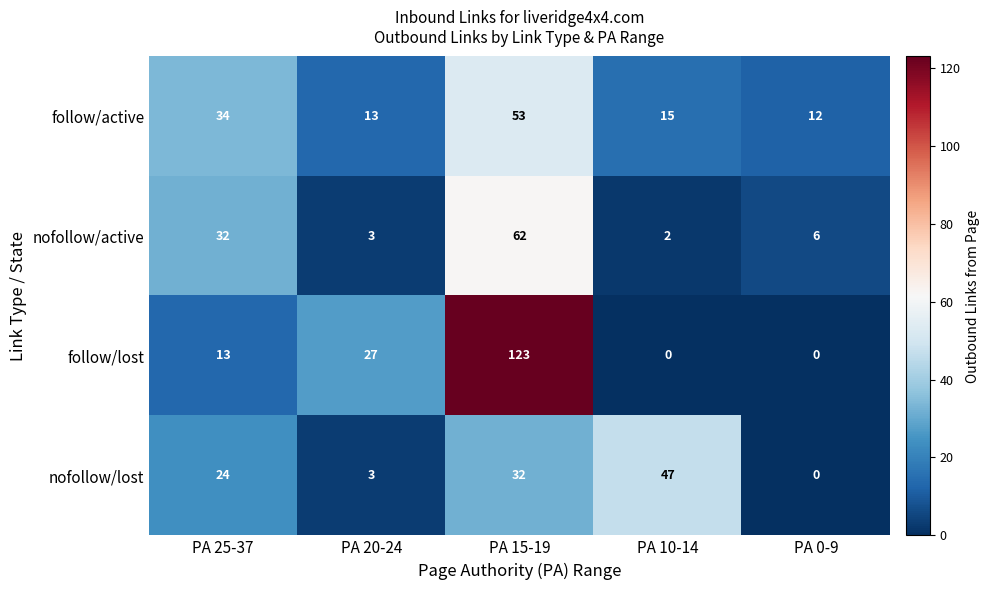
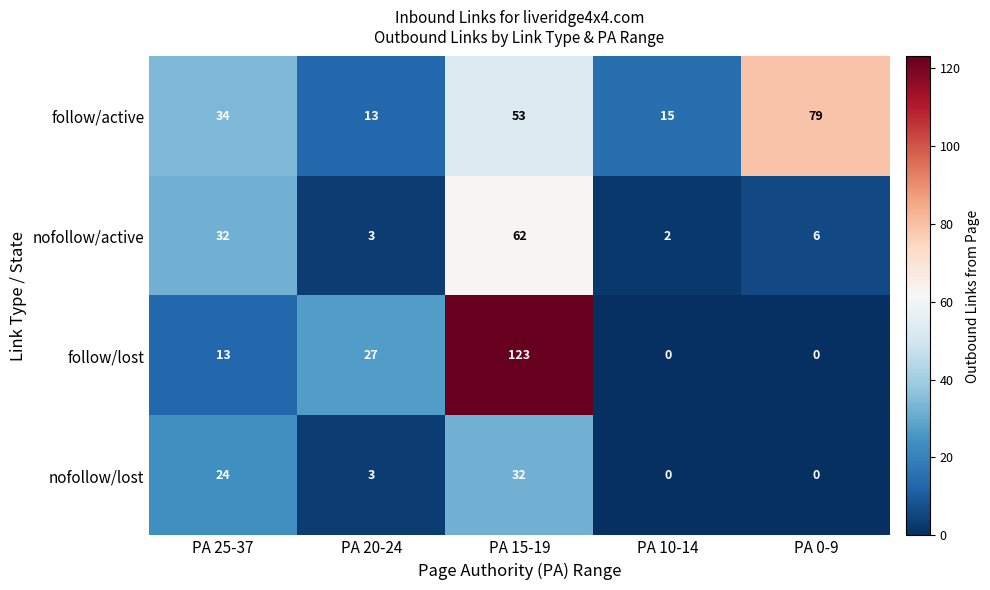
  {
    "follow/active": {
      "PA 25-37": 34,
      "PA 20-24": 13,
      "PA 15-19": 53,
      "PA 10-14": 15,
-     "PA 0-9": 12
+     "PA 0-9": 79
    },
    "nofollow/active": {
      "PA 25-37": 32,
      "PA 20-24": 3,
      "PA 15-19": 62,
      "PA 10-14": 2,
      "PA 0-9": 6
    },
    "follow/lost": {
      "PA 25-37": 13,
      "PA 20-24": 27,
      "PA 15-19": 123,
      "PA 10-14": 0,
      "PA 0-9": 0
    },
    "nofollow/lost": {
      "PA 25-37": 24,
      "PA 20-24": 3,
      "PA 15-19": 32,
-     "PA 10-14": 47,
+     "PA 10-14": 0,
      "PA 0-9": 0
    }
  }
